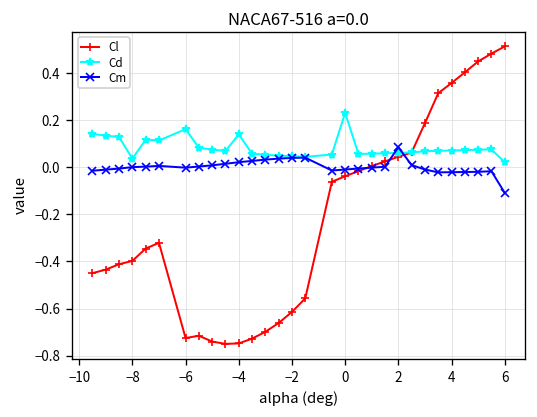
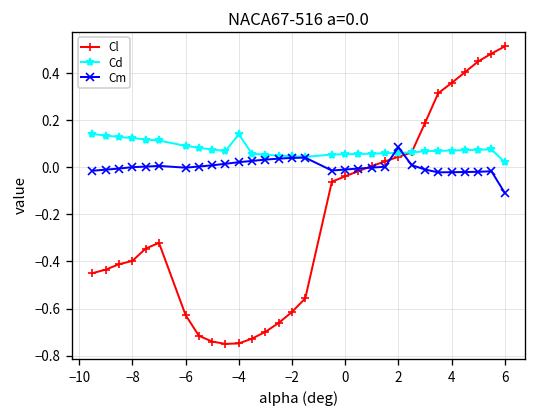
  {
    "Cl": {
      "−8": -0.40,
-     "−6": -0.73,
+     "−6": -0.63,
      "−4": -0.75,
      "−2": -0.61,
      "0": -0.04,
      "2": 0.05,
      "4": 0.36,
      "6": 0.51
    },
    "Cd": {
-     "−8": 0.04,
-     "−6": 0.16,
+     "−8": 0.12,
+     "−6": 0.09,
      "−4": 0.14,
-     "0": 0.23,
+     "0": 0.06,
      "2": 0.06,
      "4": 0.07,
      "6": 0.02
    },
    "Cm": {
      "−8": 0.00,
      "−6": 0.00,
      "−4": 0.02,
      "0": -0.01,
      "2": 0.09,
      "4": -0.02,
      "6": -0.11
    }
  }
